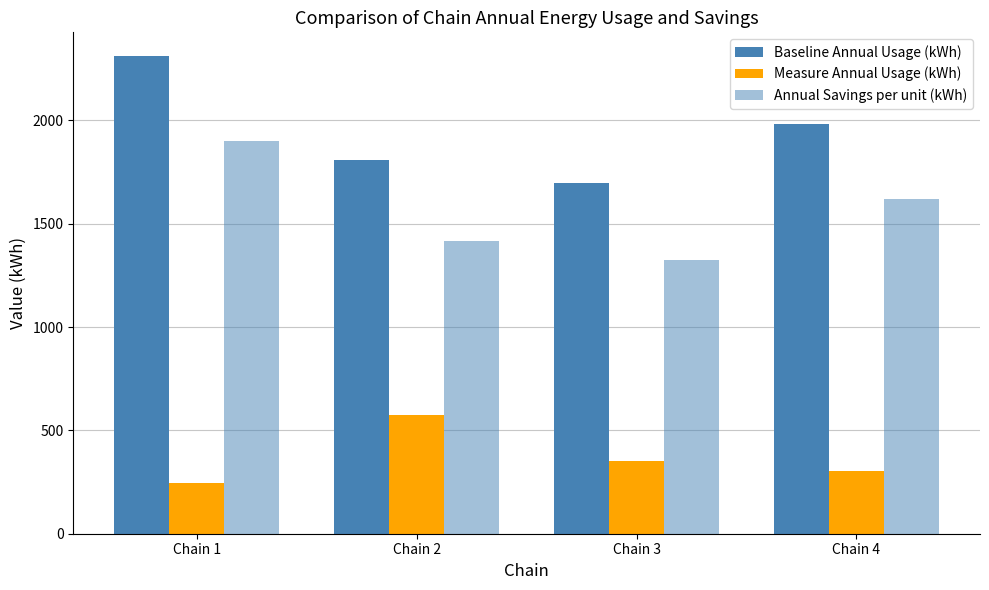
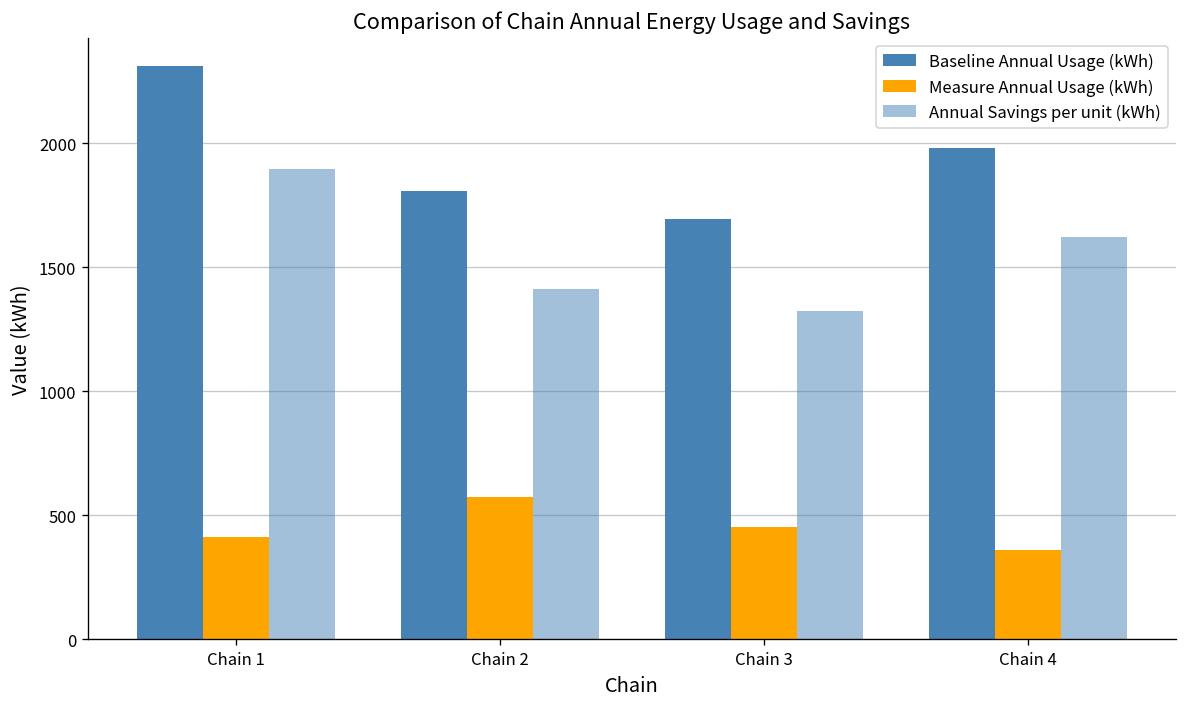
  {
    "Measure Annual Usage (kWh)": {
-     "Chain 1": 240,
+     "Chain 1": 410,
      "Chain 2": 570,
-     "Chain 3": 350,
-     "Chain 4": 300
+     "Chain 3": 450,
+     "Chain 4": 360
    }
  }
